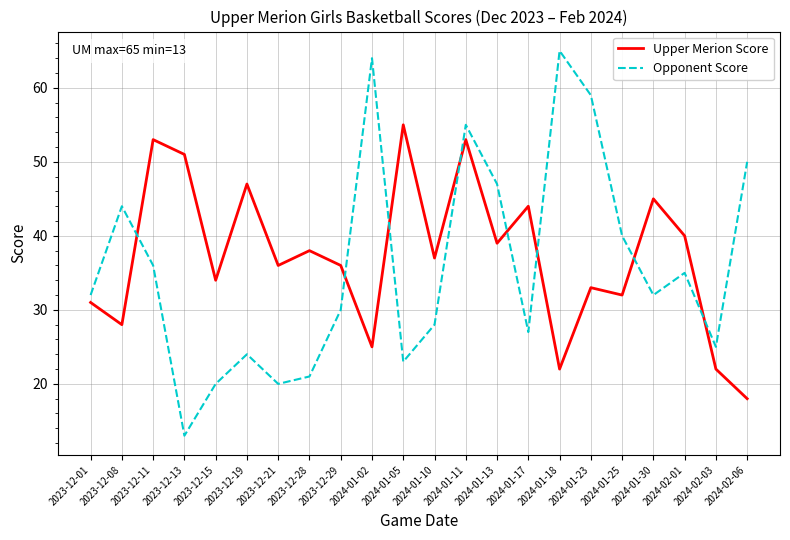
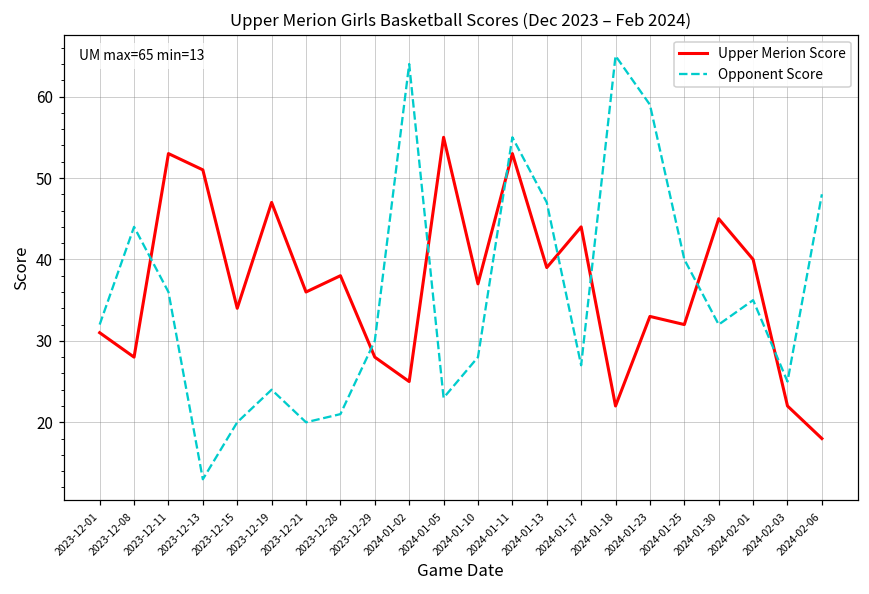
  {
    "Upper Merion Score": {
      "2023-12-01": 31,
      "2023-12-08": 28,
      "2023-12-11": 53,
      "2023-12-13": 51,
      "2023-12-15": 34,
      "2023-12-19": 47,
      "2023-12-21": 36,
      "2023-12-28": 38,
-     "2023-12-29": 36,
+     "2023-12-29": 28,
      "2024-01-02": 25,
      "2024-01-05": 55,
      "2024-01-10": 37,
      "2024-01-11": 53,
      "2024-01-13": 39,
      "2024-01-17": 44,
      "2024-01-18": 22,
      "2024-01-23": 33,
      "2024-01-25": 32,
      "2024-01-30": 45,
      "2024-02-01": 40,
      "2024-02-03": 22,
      "2024-02-06": 18
    },
    "Opponent Score": {
      "2023-12-01": 32,
      "2023-12-08": 44,
      "2023-12-11": 36,
      "2023-12-13": 13,
      "2023-12-15": 20,
      "2023-12-19": 24,
      "2023-12-21": 20,
      "2023-12-28": 21,
      "2023-12-29": 30,
      "2024-01-02": 64,
      "2024-01-05": 23,
      "2024-01-10": 28,
      "2024-01-11": 55,
      "2024-01-13": 47,
      "2024-01-17": 27,
      "2024-01-18": 65,
      "2024-01-23": 59,
      "2024-01-25": 40,
      "2024-01-30": 32,
      "2024-02-01": 35,
      "2024-02-03": 25,
-     "2024-02-06": 50
+     "2024-02-06": 48
    }
  }
